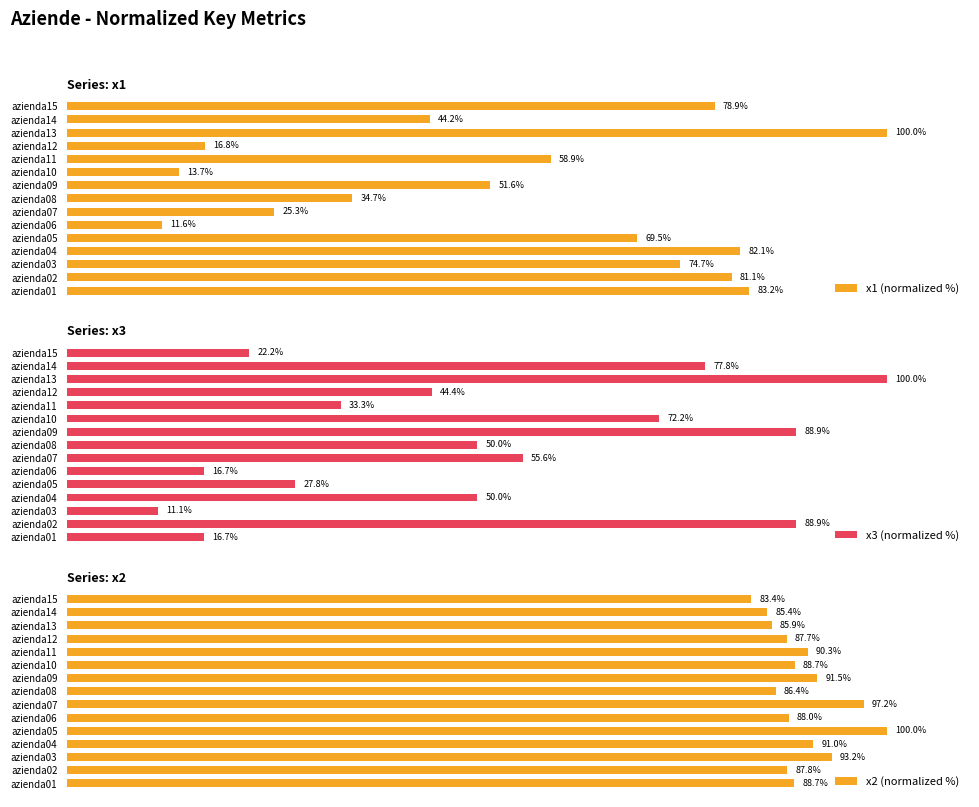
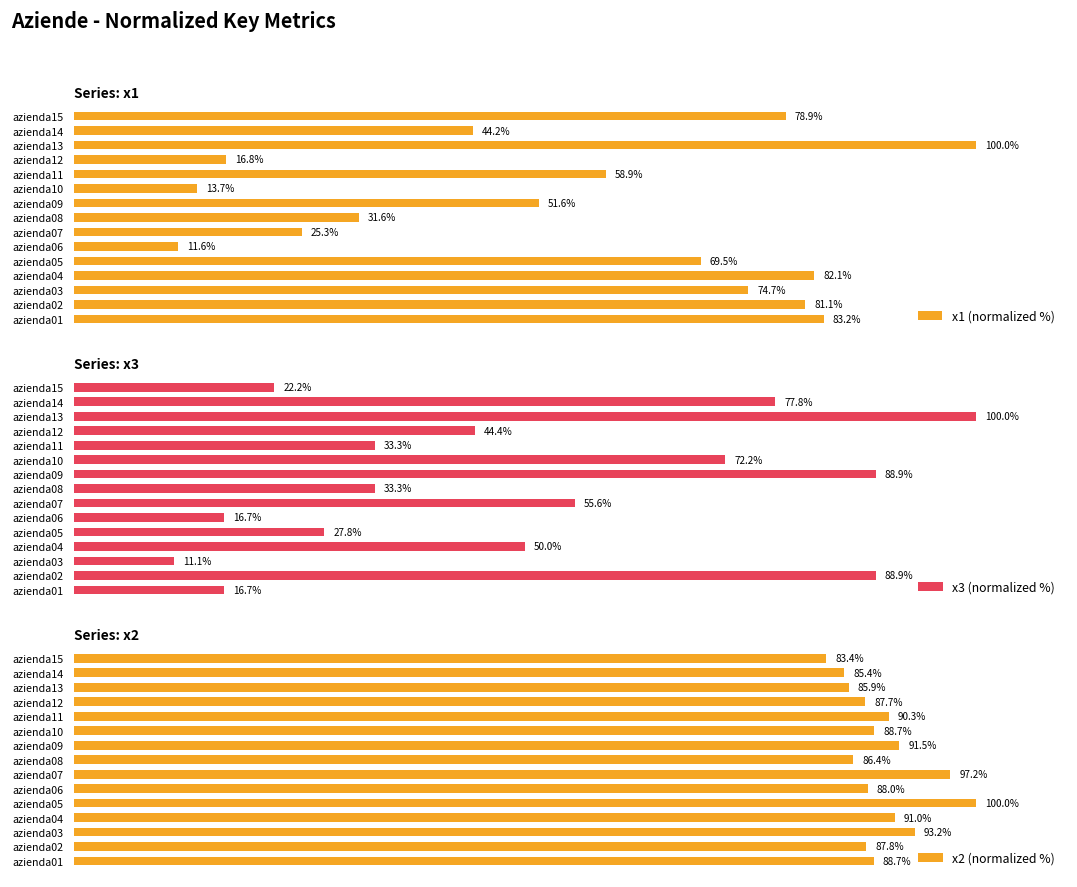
  {
    "Series: x1": {
      "azienda15": "78.9%",
      "azienda14": "44.2%",
      "azienda13": "100.0%",
      "azienda12": "16.8%",
      "azienda11": "58.9%",
      "azienda10": "13.7%",
      "azienda09": "51.6%",
-     "azienda08": "34.7%",
+     "azienda08": "31.6%",
      "azienda07": "25.3%",
      "azienda06": "11.6%",
      "azienda05": "69.5%",
      "azienda04": "82.1%",
      "azienda03": "74.7%",
      "azienda02": "81.1%",
      "azienda01": "83.2%"
    },
    "Series: x3": {
      "azienda15": "22.2%",
      "azienda14": "77.8%",
      "azienda13": "100.0%",
      "azienda12": "44.4%",
      "azienda11": "33.3%",
      "azienda10": "72.2%",
      "azienda09": "88.9%",
-     "azienda08": "50.0%",
+     "azienda08": "33.3%",
      "azienda07": "55.6%",
      "azienda06": "16.7%",
      "azienda05": "27.8%",
      "azienda04": "50.0%",
      "azienda03": "11.1%",
      "azienda02": "88.9%",
      "azienda01": "16.7%"
    },
    "Series: x2": {
      "azienda15": "83.4%",
      "azienda14": "85.4%",
      "azienda13": "85.9%",
      "azienda12": "87.7%",
      "azienda11": "90.3%",
      "azienda10": "88.7%",
      "azienda09": "91.5%",
      "azienda08": "86.4%",
      "azienda07": "97.2%",
      "azienda06": "88.0%",
      "azienda05": "100.0%",
      "azienda04": "91.0%",
      "azienda03": "93.2%",
      "azienda02": "87.8%",
      "azienda01": "88.7%"
    }
  }
